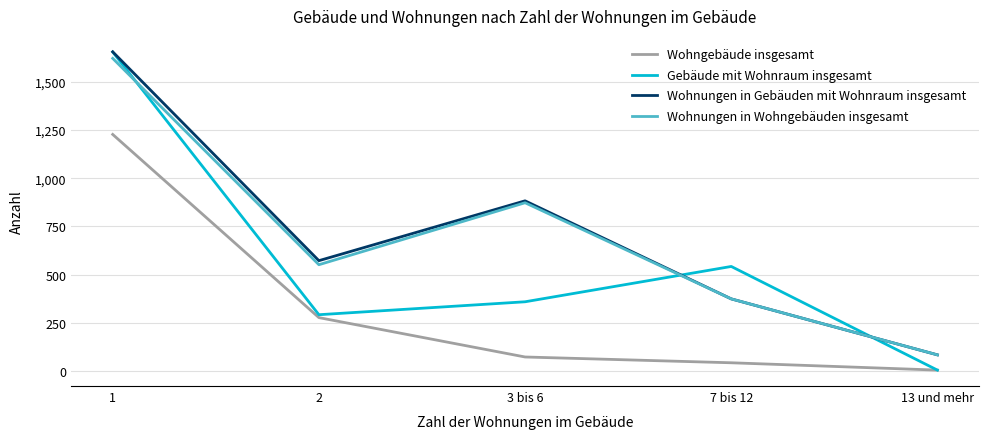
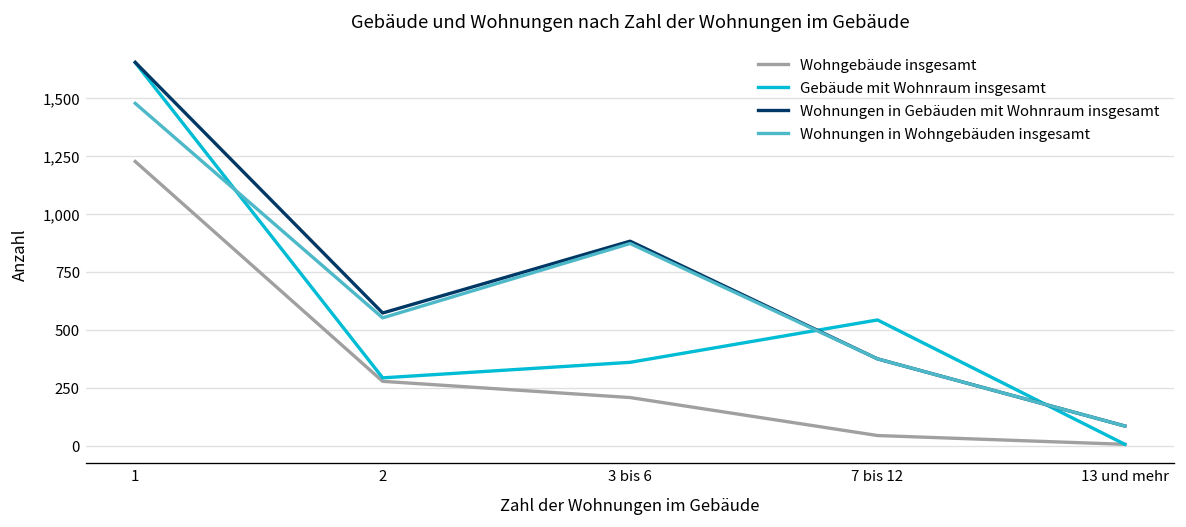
  {
    "Wohngebäude insgesamt": {
      "1": "1,230",
      "2": "280",
-     "3 bis 6": "70",
+     "3 bis 6": "210",
      "7 bis 12": "40"
    },
    "Gebäude mit Wohnraum insgesamt": {
      "2": "290",
      "3 bis 6": "360",
      "7 bis 12": "540"
    },
    "Wohnungen in Gebäuden mit Wohnraum insgesamt": {
      "2": "570"
    },
    "Wohnungen in Wohngebäuden insgesamt": {
-     "1": "1,620",
+     "1": "1,480",
      "2": "550"
    }
  }
